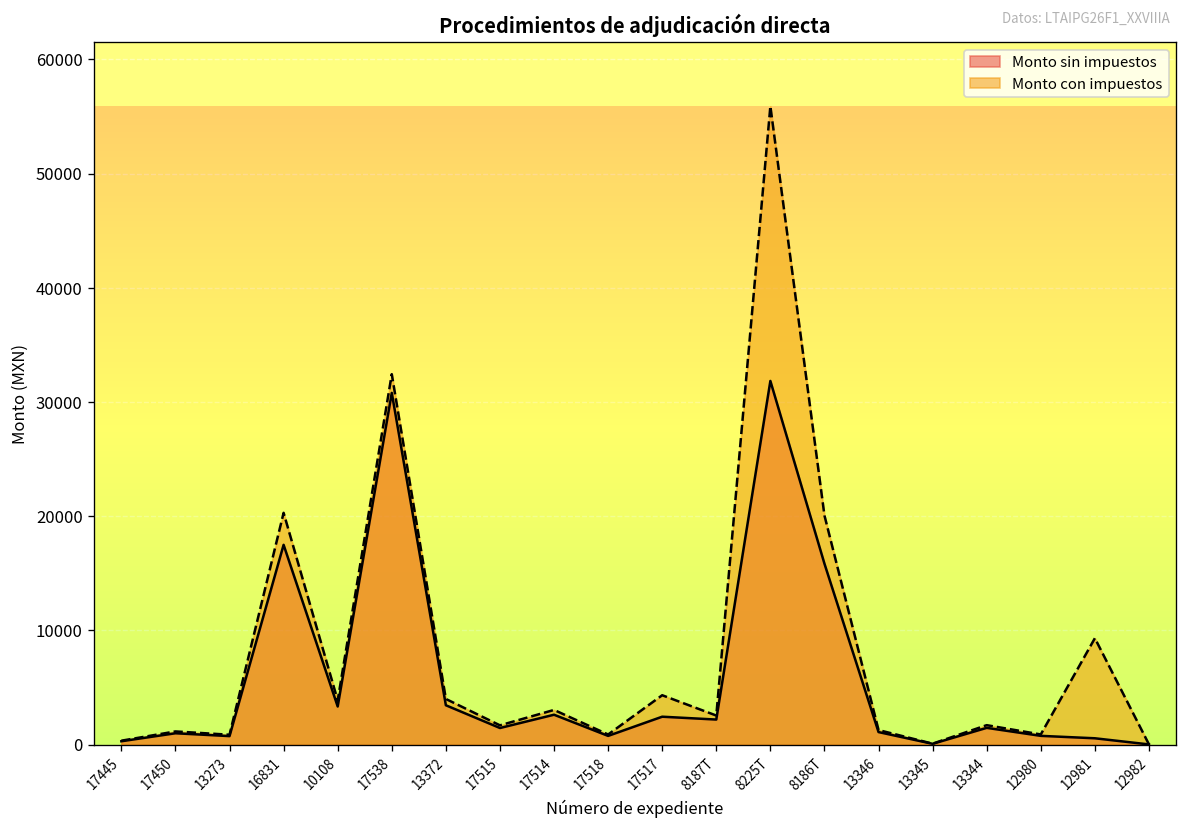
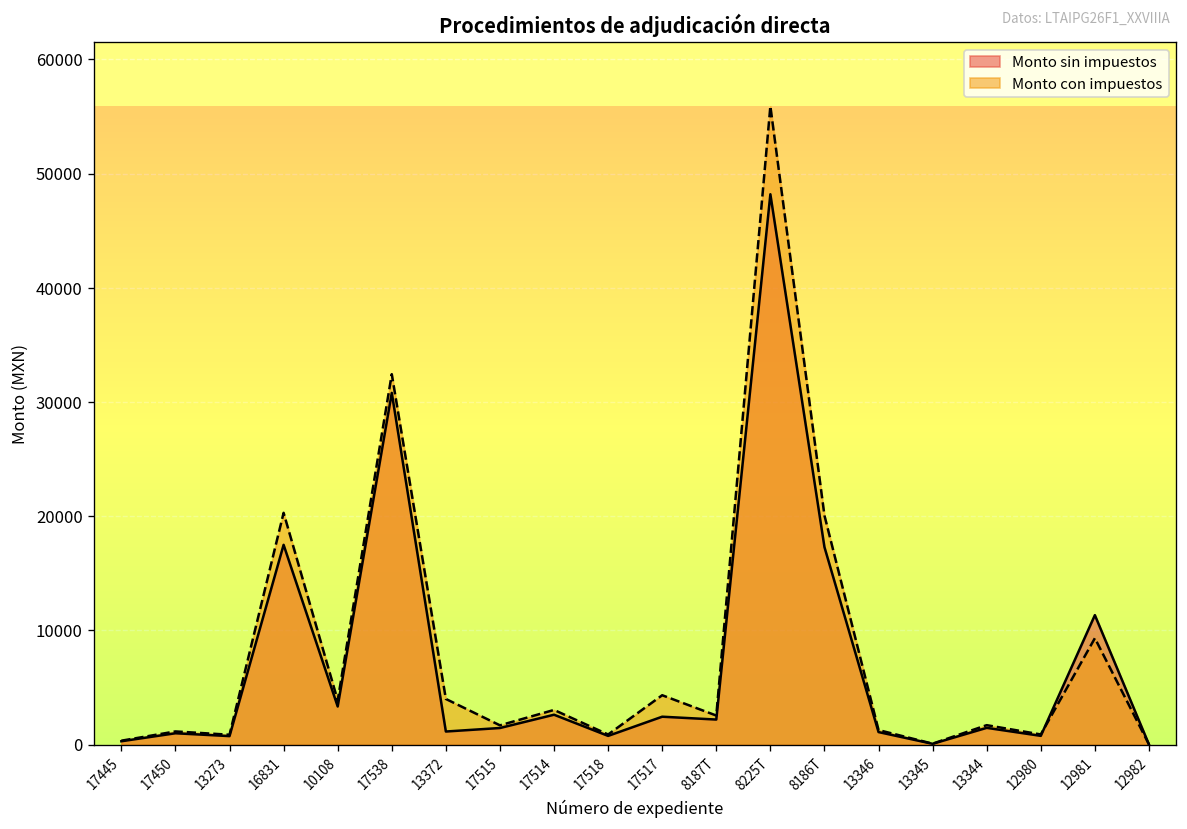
  {
    "Monto sin impuestos": {
      "16831": 18000,
      "10108": 3000,
      "17538": 31000,
-     "13372": 3000,
+     "13372": 1000,
      "17514": 3000,
      "17517": 2000,
      "8187T": 2000,
-     "8225T": 32000,
-     "8186T": 16000,
-     "12981": 1000
+     "8225T": 48000,
+     "8186T": 17000,
+     "12981": 11000
    },
    "Monto con impuestos": {
      "16831": 20000,
      "10108": 4000,
      "17538": 32000,
      "13372": 4000,
      "17514": 3000,
      "17517": 4000,
      "8187T": 3000,
      "8225T": 56000,
      "8186T": 20000,
      "12981": 9000
    }
  }
